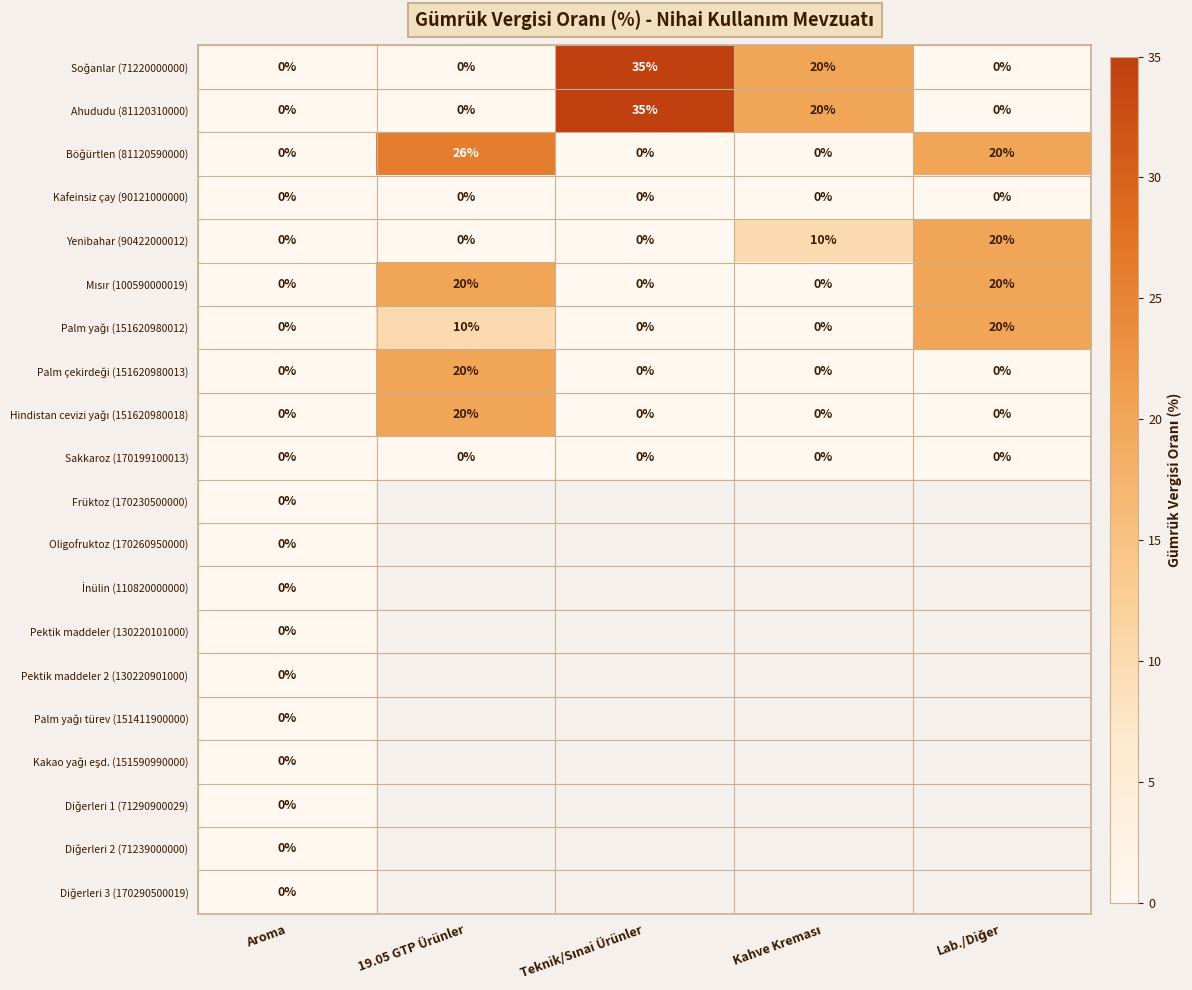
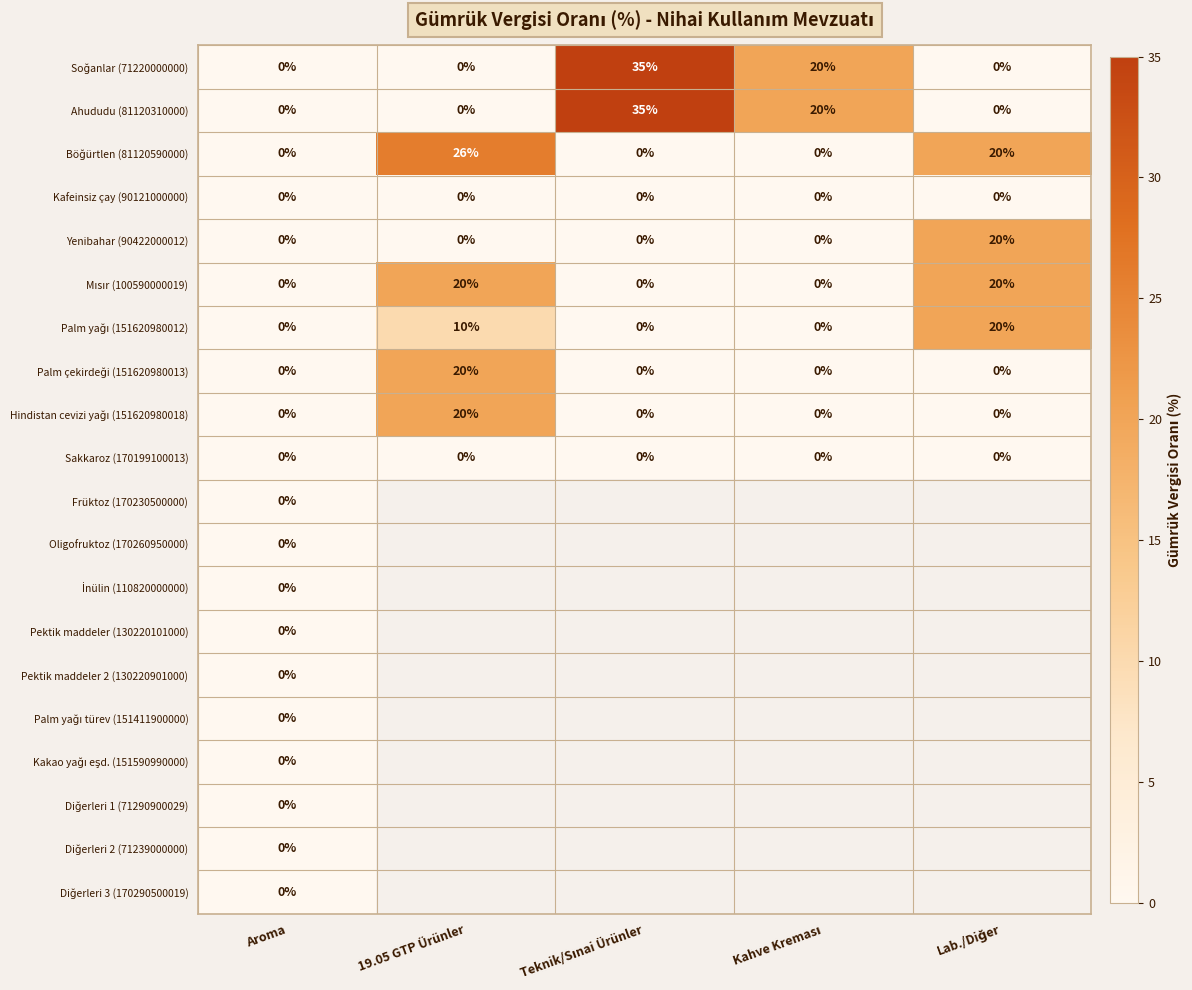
  {
    "Soğanlar (71220000000)": {
      "Aroma": "0%",
      "19.05 GTP Ürünler": "0%",
      "Teknik/Sınai Ürünler": "35%",
      "Kahve Kreması": "20%",
      "Lab./Diğer": "0%"
    },
    "Ahududu (81120310000)": {
      "Aroma": "0%",
      "19.05 GTP Ürünler": "0%",
      "Teknik/Sınai Ürünler": "35%",
      "Kahve Kreması": "20%",
      "Lab./Diğer": "0%"
    },
    "Böğürtlen (81120590000)": {
      "Aroma": "0%",
      "19.05 GTP Ürünler": "26%",
      "Teknik/Sınai Ürünler": "0%",
      "Kahve Kreması": "0%",
      "Lab./Diğer": "20%"
    },
    "Kafeinsiz çay (90121000000)": {
      "Aroma": "0%",
      "19.05 GTP Ürünler": "0%",
      "Teknik/Sınai Ürünler": "0%",
      "Kahve Kreması": "0%",
      "Lab./Diğer": "0%"
    },
    "Yenibahar (90422000012)": {
      "Aroma": "0%",
      "19.05 GTP Ürünler": "0%",
      "Teknik/Sınai Ürünler": "0%",
-     "Kahve Kreması": "10%",
+     "Kahve Kreması": "0%",
      "Lab./Diğer": "20%"
    },
    "Mısır (100590000019)": {
      "Aroma": "0%",
      "19.05 GTP Ürünler": "20%",
      "Teknik/Sınai Ürünler": "0%",
      "Kahve Kreması": "0%",
      "Lab./Diğer": "20%"
    },
    "Palm yağı (151620980012)": {
      "Aroma": "0%",
      "19.05 GTP Ürünler": "10%",
      "Teknik/Sınai Ürünler": "0%",
      "Kahve Kreması": "0%",
      "Lab./Diğer": "20%"
    },
    "Palm çekirdeği (151620980013)": {
      "Aroma": "0%",
      "19.05 GTP Ürünler": "20%",
      "Teknik/Sınai Ürünler": "0%",
      "Kahve Kreması": "0%",
      "Lab./Diğer": "0%"
    },
    "Hindistan cevizi yağı (151620980018)": {
      "Aroma": "0%",
      "19.05 GTP Ürünler": "20%",
      "Teknik/Sınai Ürünler": "0%",
      "Kahve Kreması": "0%",
      "Lab./Diğer": "0%"
    },
    "Sakkaroz (170199100013)": {
      "Aroma": "0%",
      "19.05 GTP Ürünler": "0%",
      "Teknik/Sınai Ürünler": "0%",
      "Kahve Kreması": "0%",
      "Lab./Diğer": "0%"
    },
    "Früktoz (170230500000)": {
      "Aroma": "0%"
    },
    "Oligofruktoz (170260950000)": {
      "Aroma": "0%"
    },
    "İnülin (110820000000)": {
      "Aroma": "0%"
    },
    "Pektik maddeler (130220101000)": {
      "Aroma": "0%"
    },
    "Pektik maddeler 2 (130220901000)": {
      "Aroma": "0%"
    },
    "Palm yağı türev (151411900000)": {
      "Aroma": "0%"
    },
    "Kakao yağı eşd. (151590990000)": {
      "Aroma": "0%"
    },
    "Diğerleri 1 (71290900029)": {
      "Aroma": "0%"
    },
    "Diğerleri 2 (71239000000)": {
      "Aroma": "0%"
    },
    "Diğerleri 3 (170290500019)": {
      "Aroma": "0%"
    }
  }
